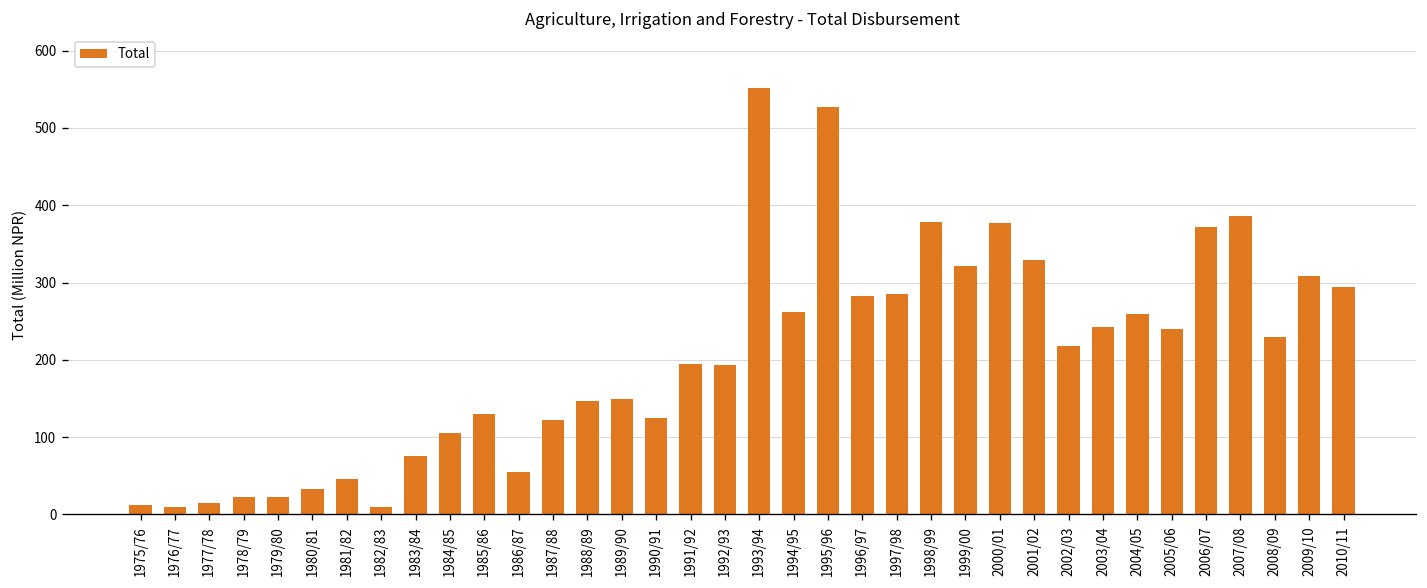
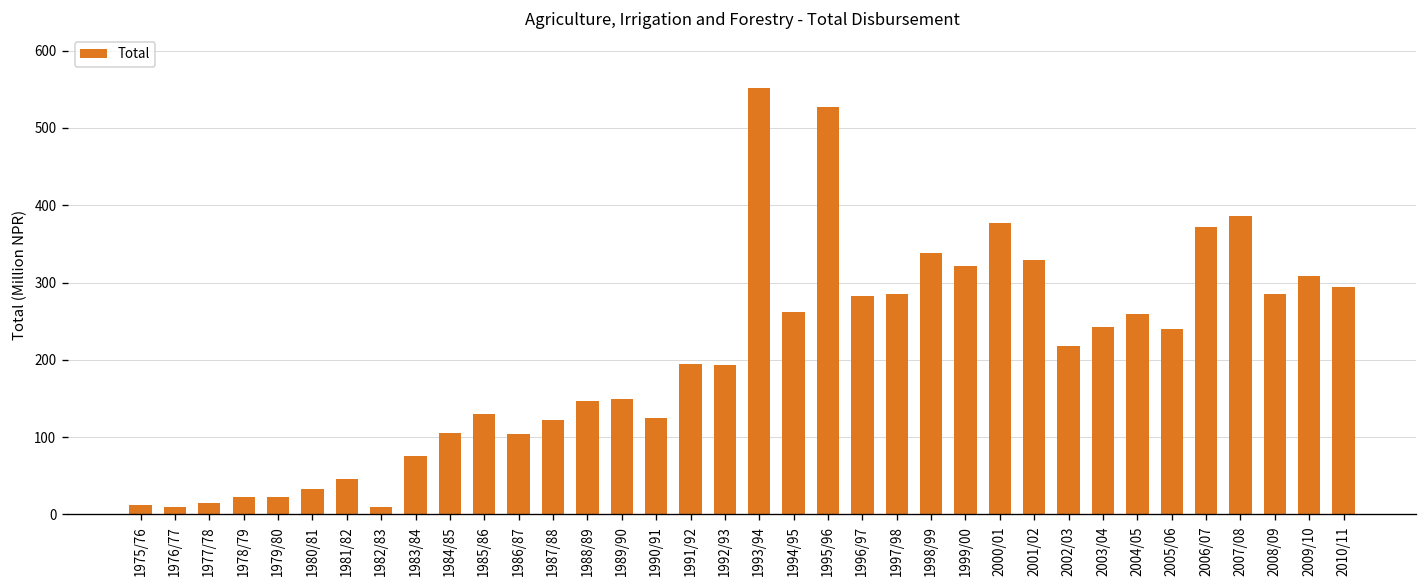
  {
    "1975/76": 10,
    "1976/77": 10,
    "1977/78": 10,
    "1978/79": 20,
    "1979/80": 20,
    "1980/81": 30,
    "1981/82": 50,
    "1982/83": 10,
    "1983/84": 80,
    "1984/85": 110,
    "1985/86": 130,
-   "1986/87": 50,
+   "1986/87": 100,
    "1987/88": 120,
    "1988/89": 150,
    "1989/90": 150,
    "1990/91": 130,
    "1991/92": 190,
    "1992/93": 190,
    "1993/94": 550,
    "1994/95": 260,
    "1995/96": 530,
    "1996/97": 280,
    "1997/98": 290,
-   "1998/99": 380,
+   "1998/99": 340,
    "1999/00": 320,
    "2000/01": 380,
    "2001/02": 330,
    "2002/03": 220,
    "2003/04": 240,
    "2004/05": 260,
    "2005/06": 240,
    "2006/07": 370,
    "2007/08": 390,
-   "2008/09": 230,
+   "2008/09": 290,
    "2009/10": 310,
    "2010/11": 290
  }
